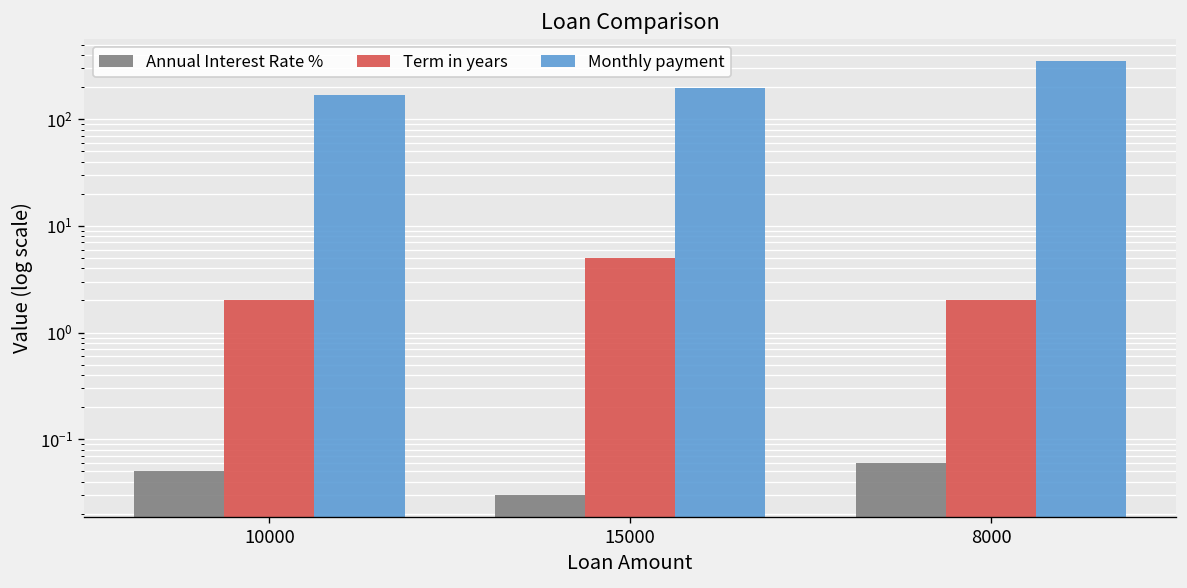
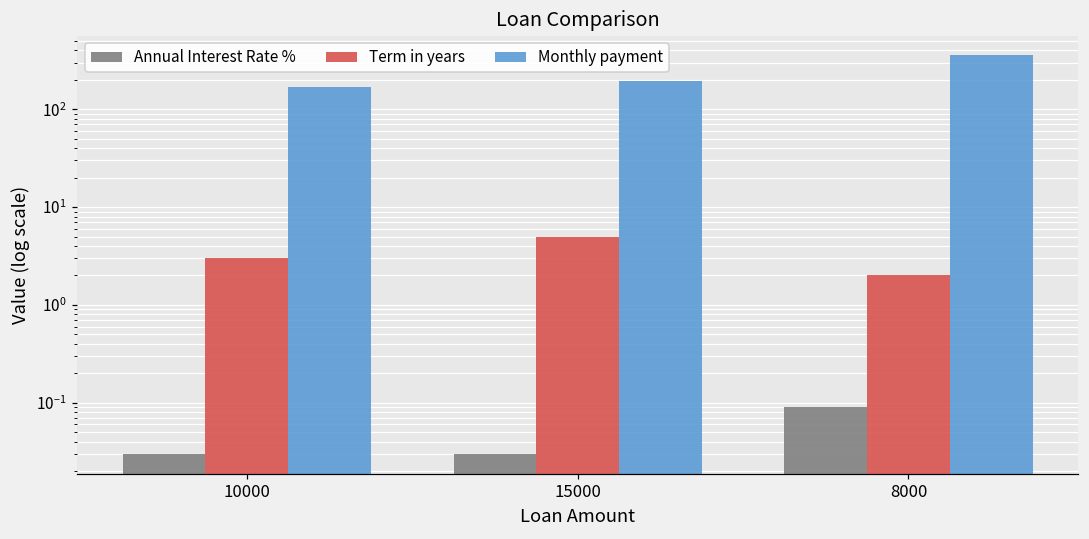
  {
    "Annual Interest Rate %": {
-     "10000": 0.05,
+     "10000": 0.03,
      "15000": 0.03,
-     "8000": 0.06
+     "8000": 0.09
    },
    "Term in years": {
-     "10000": 2,
+     "10000": 3,
      "15000": 5,
      "8000": 2
    },
    "Monthly payment": {
      "10000": 170,
      "15000": 200,
      "8000": 350
    }
  }
